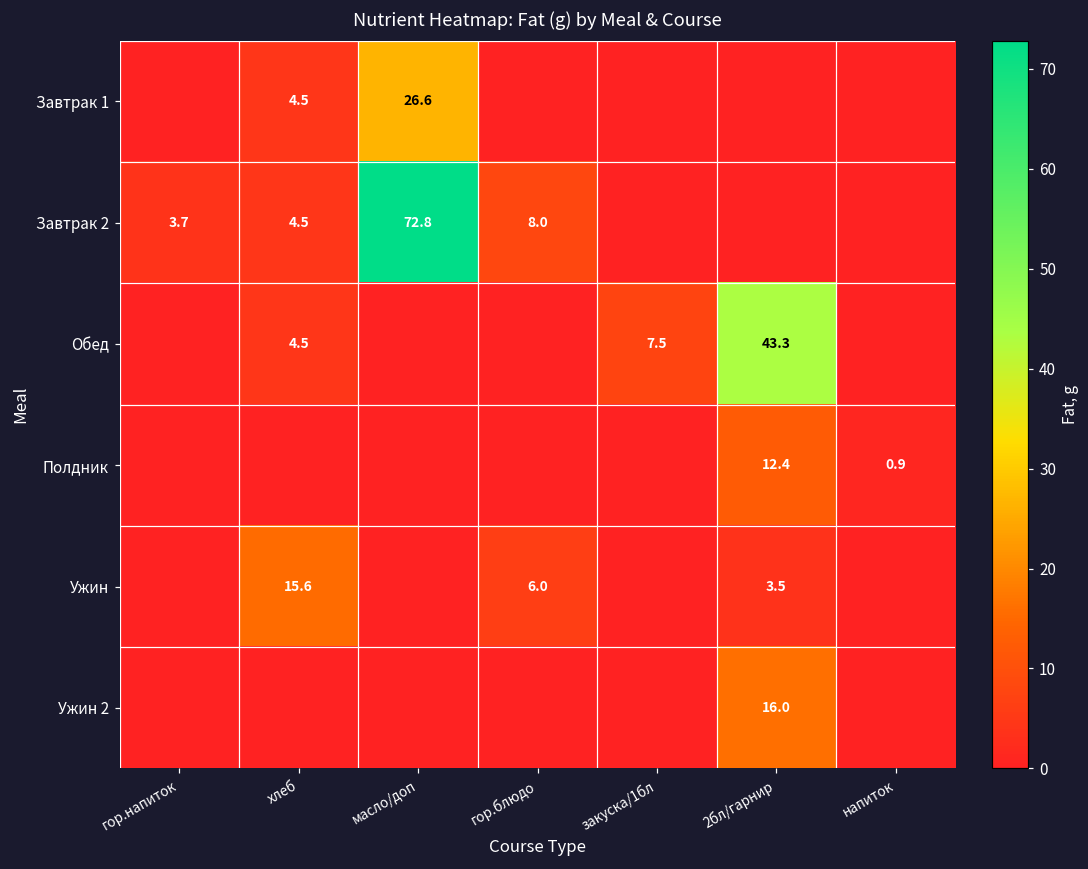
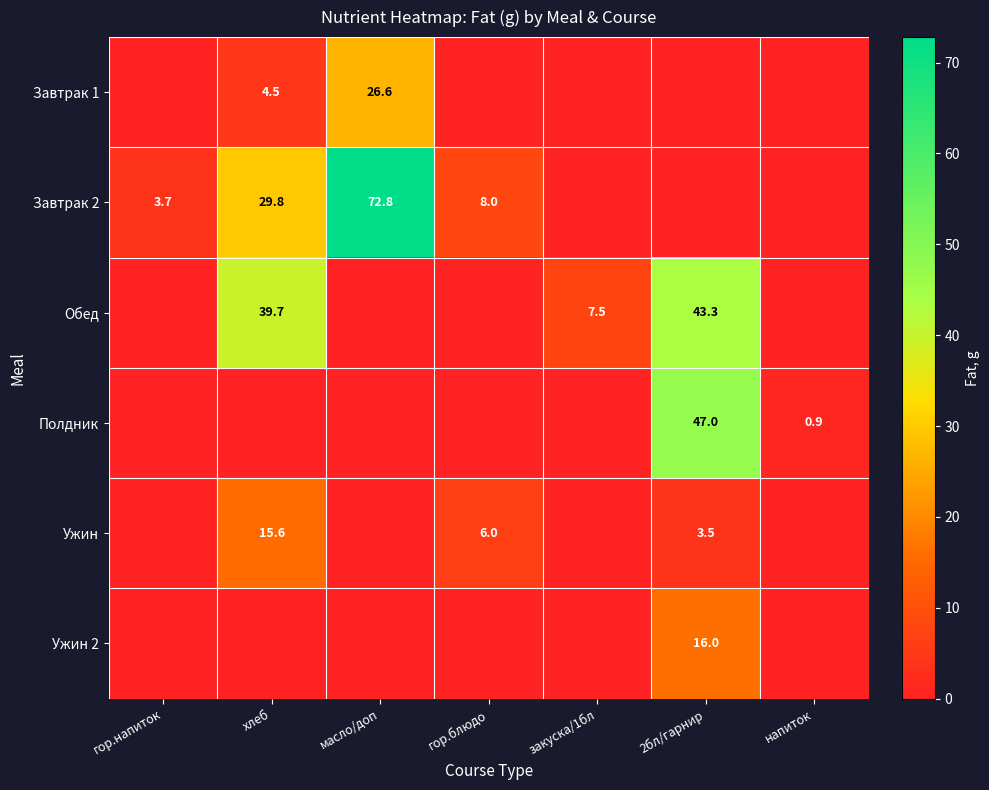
  {
    "Завтрак 1": {
      "хлеб": 4.5,
      "масло/доп": 26.6
    },
    "Завтрак 2": {
      "гор.напиток": 3.7,
-     "хлеб": 4.5,
+     "хлеб": 29.8,
      "масло/доп": 72.8,
      "гор.блюдо": 8.0
    },
    "Обед": {
-     "хлеб": 4.5,
+     "хлеб": 39.7,
      "закуска/1бл": 7.5,
      "2бл/гарнир": 43.3
    },
    "Полдник": {
-     "2бл/гарнир": 12.4,
+     "2бл/гарнир": 47.0,
      "напиток": 0.9
    },
    "Ужин": {
      "хлеб": 15.6,
      "гор.блюдо": 6.0,
      "2бл/гарнир": 3.5
    },
    "Ужин 2": {
      "2бл/гарнир": 16.0
    }
  }
